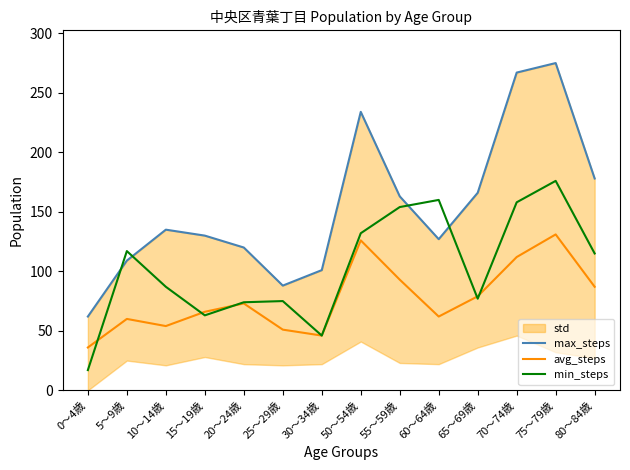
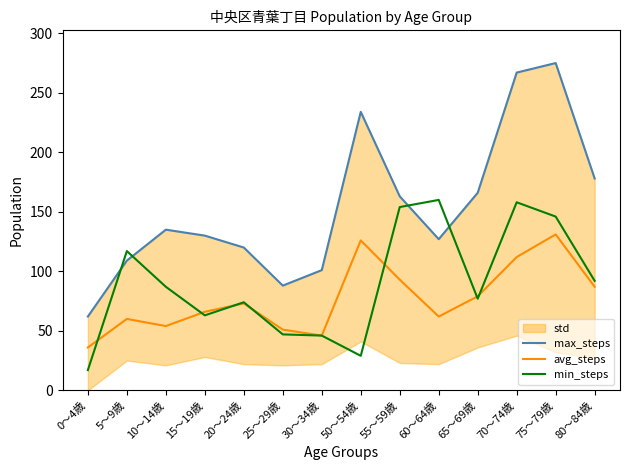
  {
    "min_steps": {
      "0～4歳": 17,
      "5～9歳": 117,
      "10～14歳": 87,
      "15～19歳": 63,
-     "25～29歳": 75,
-     "50～54歳": 132,
+     "25～29歳": 47,
+     "50～54歳": 29,
      "55～59歳": 154,
      "60～64歳": 160,
      "70～74歳": 158,
-     "75～79歳": 176,
-     "80～84歳": 115
+     "75～79歳": 146,
+     "80～84歳": 92
    }
  }
